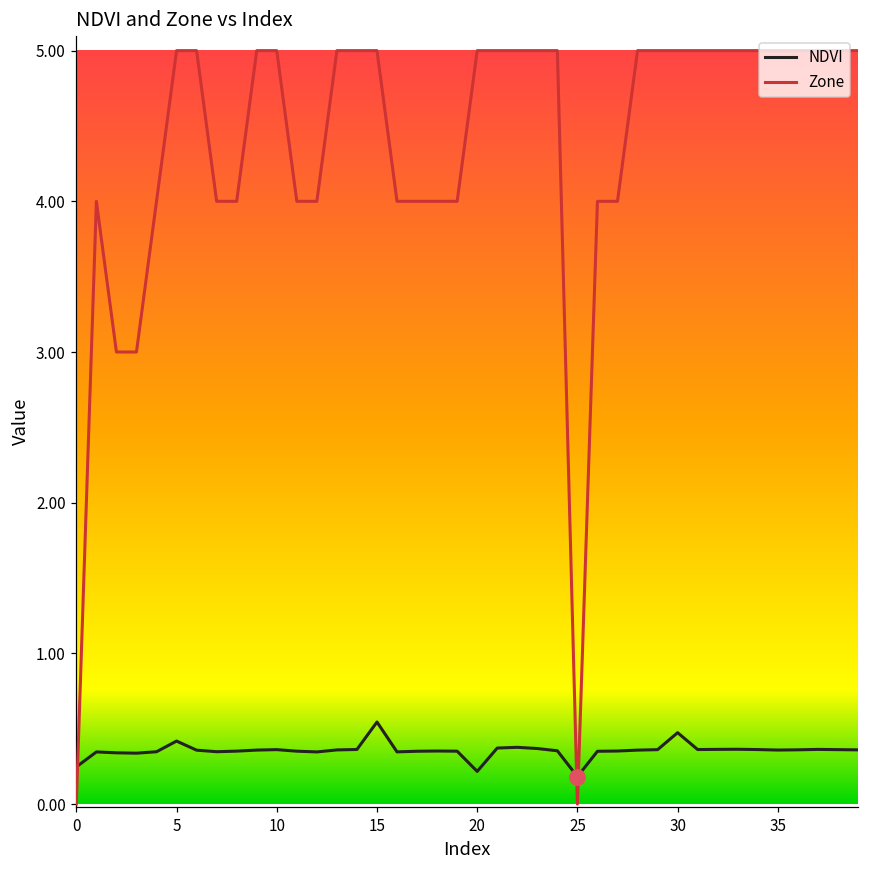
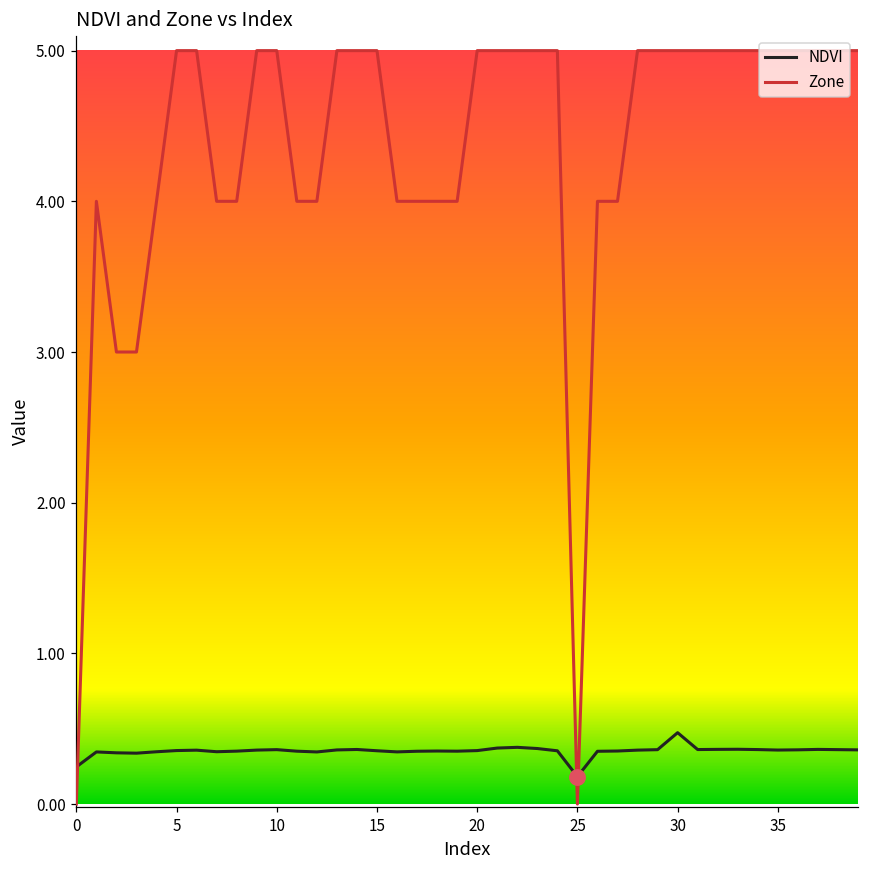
  {
    "NDVI": {
      "0": 0.25,
-     "5": 0.42,
+     "5": 0.36,
      "10": 0.36,
-     "15": 0.54,
-     "20": 0.22,
+     "15": 0.35,
+     "20": 0.35,
      "30": 0.47,
      "35": 0.36
    }
  }
